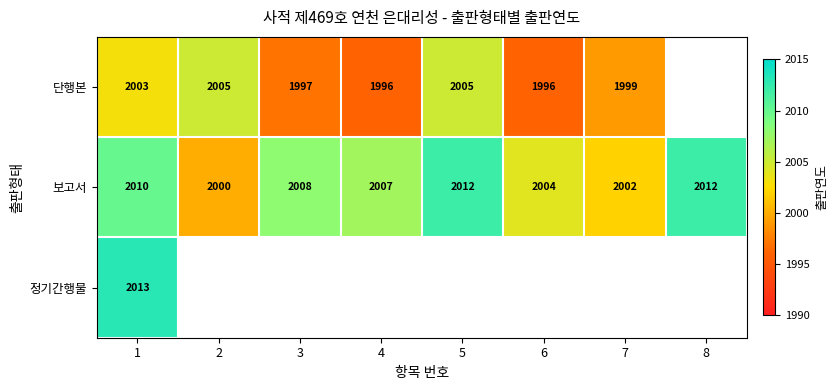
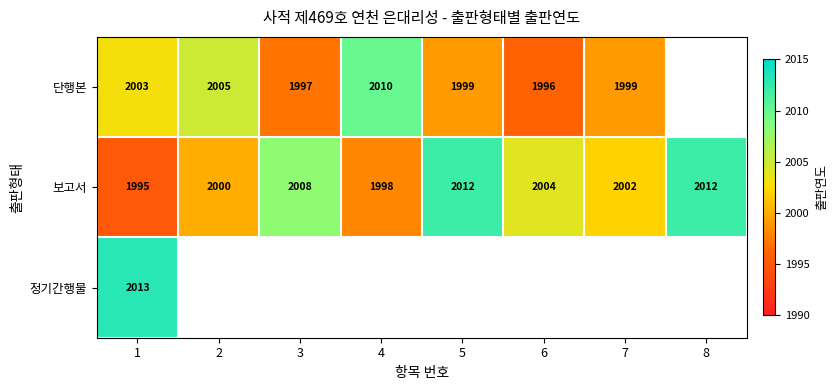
  {
    "단행본": {
      "1": 2003,
      "2": 2005,
      "3": 1997,
-     "4": 1996,
-     "5": 2005,
+     "4": 2010,
+     "5": 1999,
      "6": 1996,
      "7": 1999
    },
    "보고서": {
-     "1": 2010,
+     "1": 1995,
      "2": 2000,
      "3": 2008,
-     "4": 2007,
+     "4": 1998,
      "5": 2012,
      "6": 2004,
      "7": 2002,
      "8": 2012
    },
    "정기간행물": {
      "1": 2013
    }
  }
